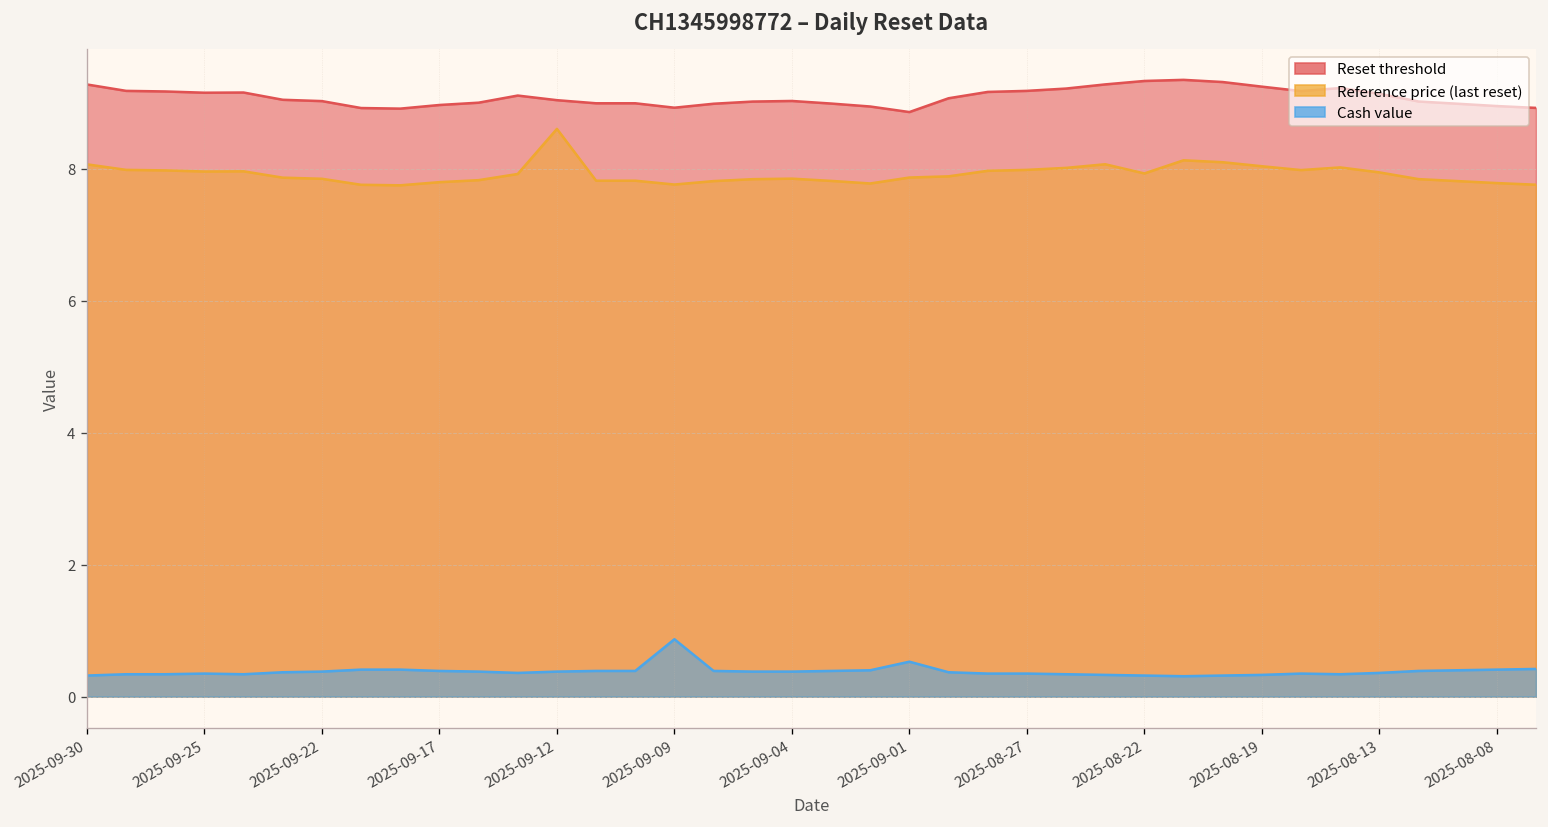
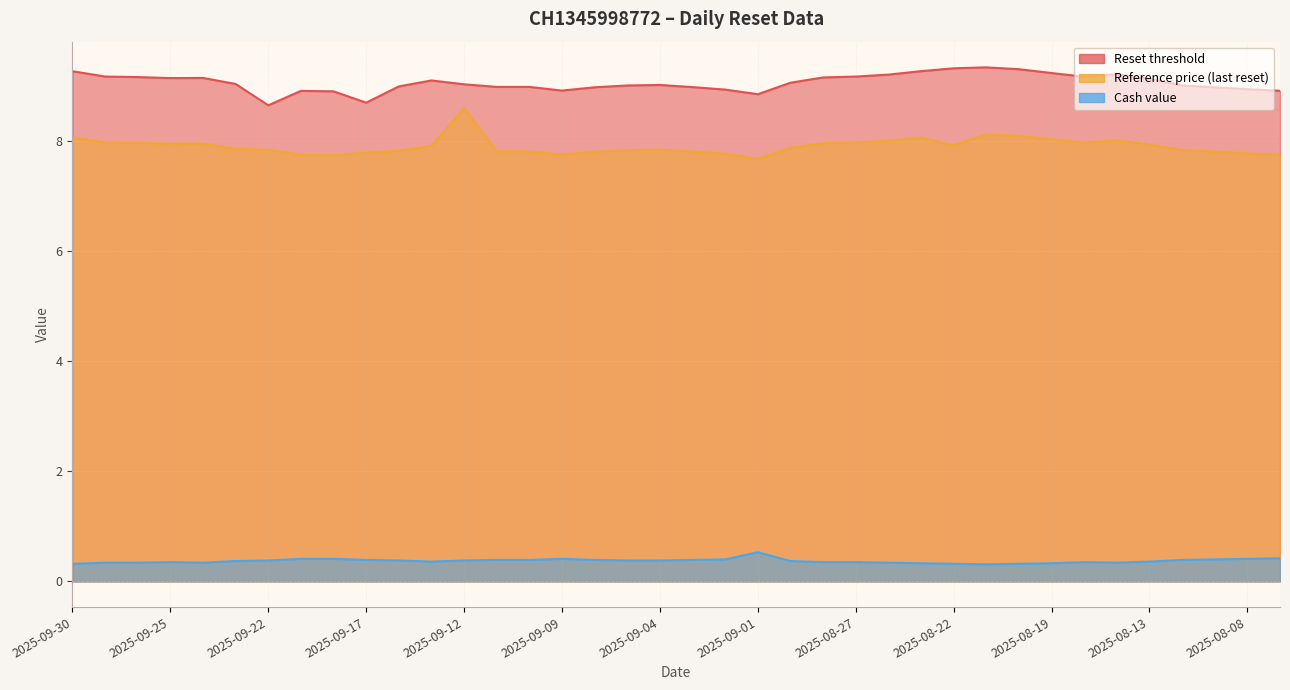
  {
    "Reset threshold": {
      "2025-09-30": 9.3,
      "2025-09-25": 9.2,
-     "2025-09-22": 9.0,
-     "2025-09-17": 9.0,
+     "2025-09-22": 8.7,
+     "2025-09-17": 8.7,
      "2025-09-12": 9.0,
      "2025-09-09": 8.9,
      "2025-09-04": 9.0,
      "2025-09-01": 8.9,
      "2025-08-27": 9.2,
      "2025-08-22": 9.3,
      "2025-08-19": 9.2
    },
    "Reference price (last reset)": {
      "2025-09-30": 8.1,
      "2025-09-25": 8.0,
      "2025-09-22": 7.8,
      "2025-09-17": 7.8,
      "2025-09-12": 8.6,
      "2025-09-09": 7.8,
      "2025-09-04": 7.8,
-     "2025-09-01": 7.9,
+     "2025-09-01": 7.7,
      "2025-08-27": 8.0,
      "2025-08-22": 7.9,
      "2025-08-19": 8.0,
      "2025-08-13": 7.9,
      "2025-08-08": 7.8
    },
    "Cash value": {
      "2025-09-30": 0.3,
      "2025-09-25": 0.4,
      "2025-09-22": 0.4,
      "2025-09-17": 0.4,
      "2025-09-12": 0.4,
-     "2025-09-09": 0.9,
+     "2025-09-09": 0.4,
      "2025-09-04": 0.4,
      "2025-09-01": 0.5,
      "2025-08-27": 0.4,
      "2025-08-22": 0.3,
      "2025-08-19": 0.3,
      "2025-08-13": 0.4,
      "2025-08-08": 0.4
    }
  }
